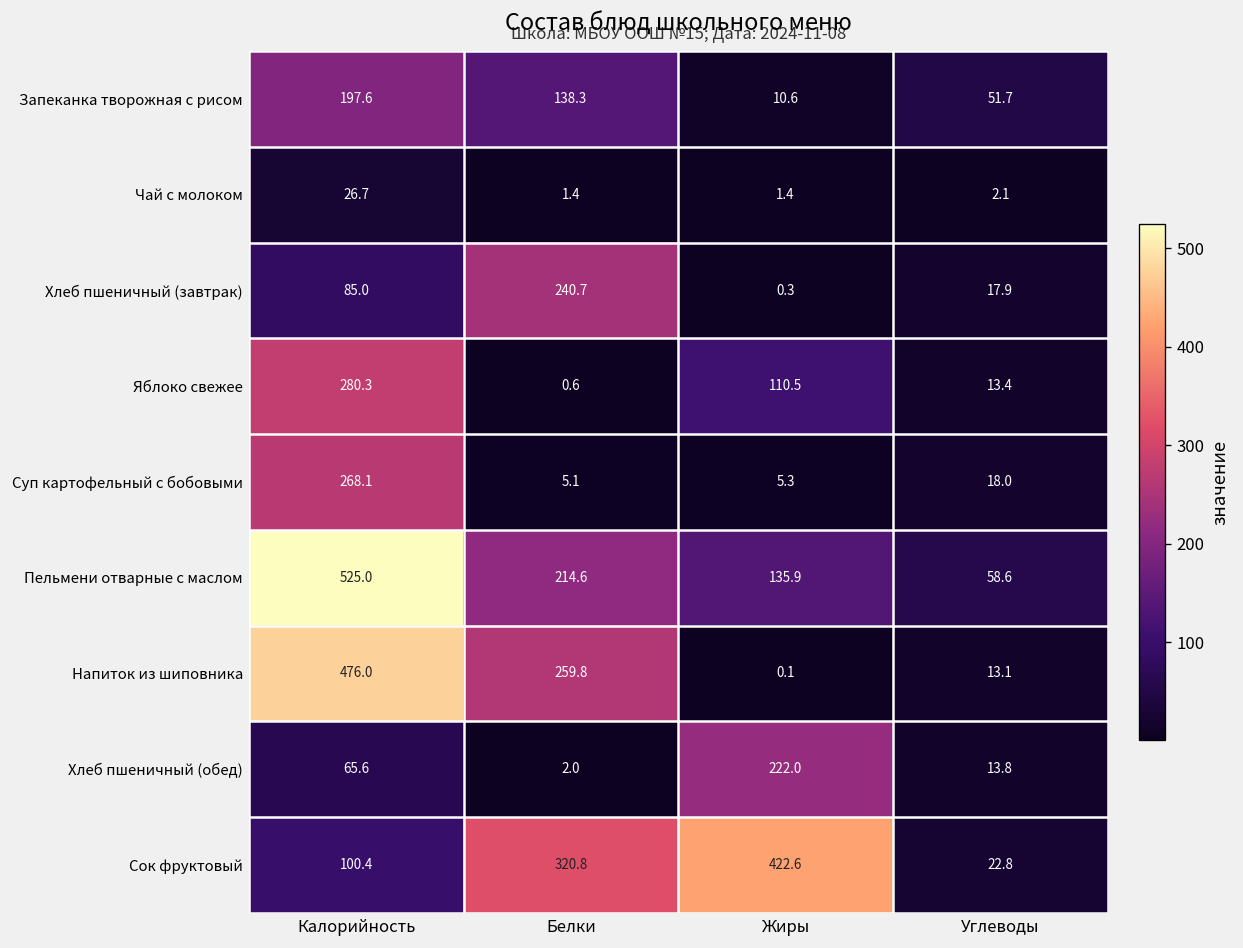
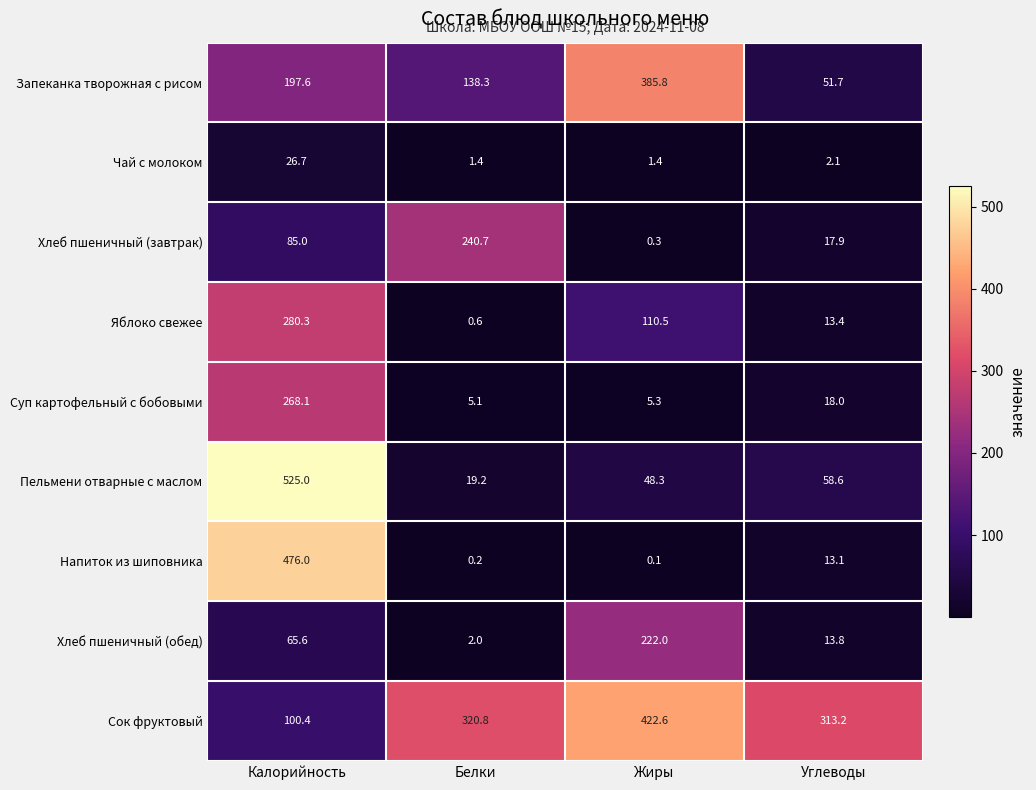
  {
    "Запеканка творожная с рисом": {
      "Калорийность": 197.6,
      "Белки": 138.3,
-     "Жиры": 10.6,
+     "Жиры": 385.8,
      "Углеводы": 51.7
    },
    "Чай с молоком": {
      "Калорийность": 26.7,
      "Белки": 1.4,
      "Жиры": 1.4,
      "Углеводы": 2.1
    },
    "Хлеб пшеничный (завтрак)": {
      "Калорийность": 85.0,
      "Белки": 240.7,
      "Жиры": 0.3,
      "Углеводы": 17.9
    },
    "Яблоко свежее": {
      "Калорийность": 280.3,
      "Белки": 0.6,
      "Жиры": 110.5,
      "Углеводы": 13.4
    },
    "Суп картофельный с бобовыми": {
      "Калорийность": 268.1,
      "Белки": 5.1,
      "Жиры": 5.3,
      "Углеводы": 18.0
    },
    "Пельмени отварные с маслом": {
      "Калорийность": 525.0,
-     "Белки": 214.6,
-     "Жиры": 135.9,
+     "Белки": 19.2,
+     "Жиры": 48.3,
      "Углеводы": 58.6
    },
    "Напиток из шиповника": {
      "Калорийность": 476.0,
-     "Белки": 259.8,
+     "Белки": 0.2,
      "Жиры": 0.1,
      "Углеводы": 13.1
    },
    "Хлеб пшеничный (обед)": {
      "Калорийность": 65.6,
      "Белки": 2.0,
      "Жиры": 222.0,
      "Углеводы": 13.8
    },
    "Сок фруктовый": {
      "Калорийность": 100.4,
      "Белки": 320.8,
      "Жиры": 422.6,
-     "Углеводы": 22.8
+     "Углеводы": 313.2
    }
  }
